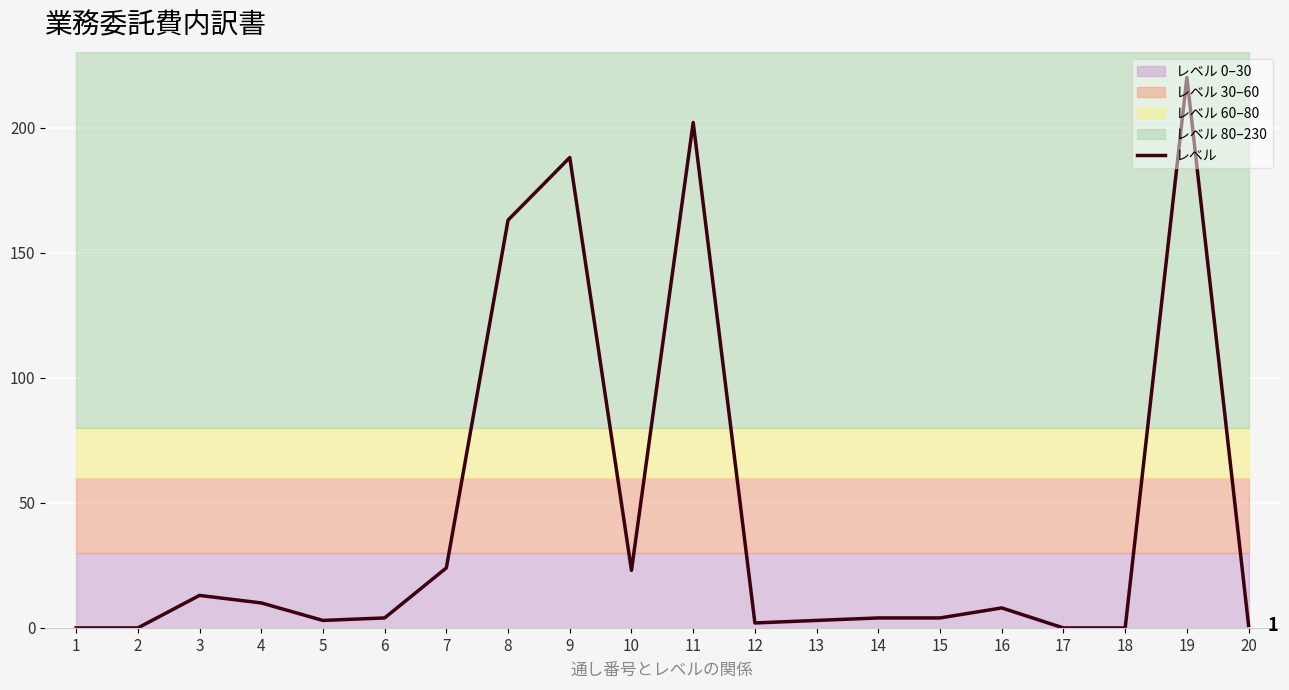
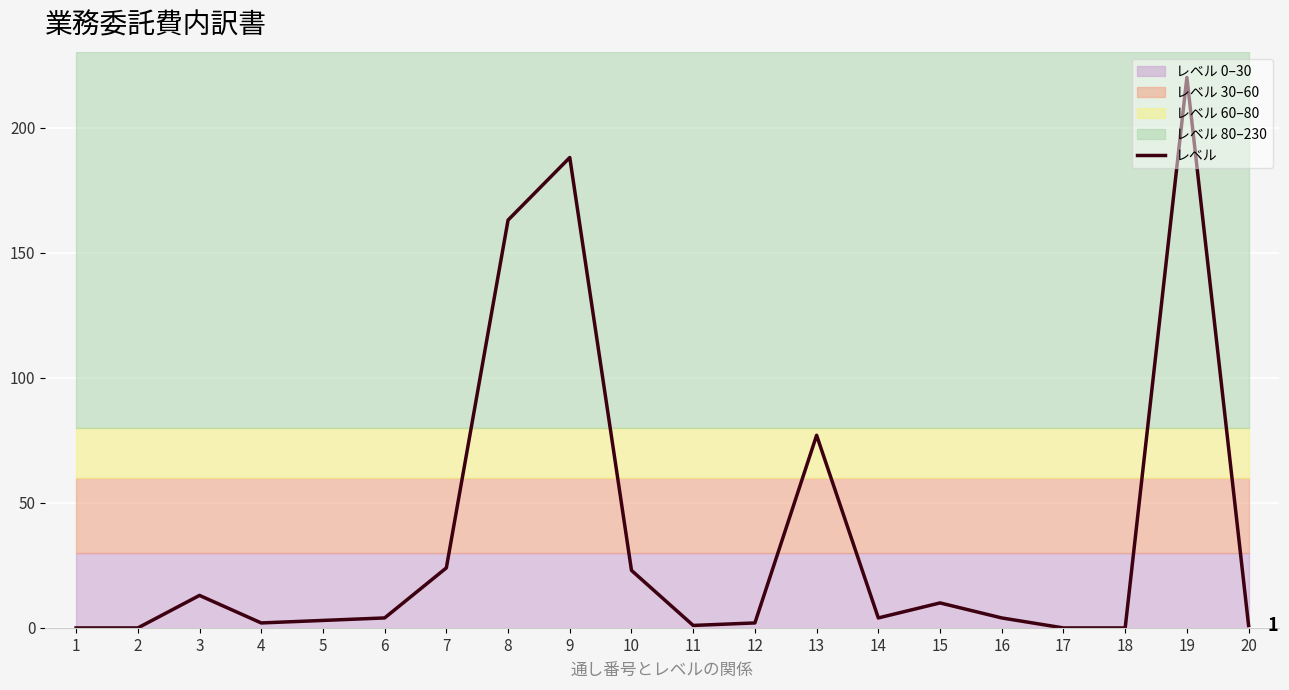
  {
    "レベル": {
      "1": 0,
      "2": 0,
      "3": 13,
-     "4": 10,
+     "4": 2,
      "5": 3,
      "6": 4,
      "7": 24,
      "8": 163,
      "9": 188,
      "10": 23,
-     "11": 202,
+     "11": 1,
      "12": 2,
-     "13": 3,
+     "13": 77,
      "14": 4,
-     "15": 4,
-     "16": 8,
+     "15": 10,
+     "16": 4,
      "17": 0,
      "18": 0
    }
  }
